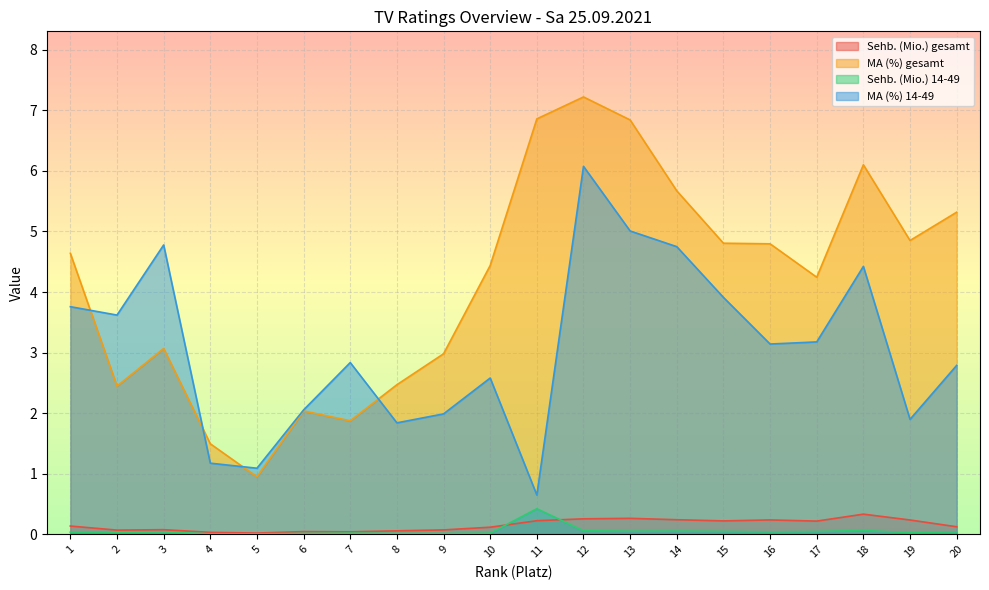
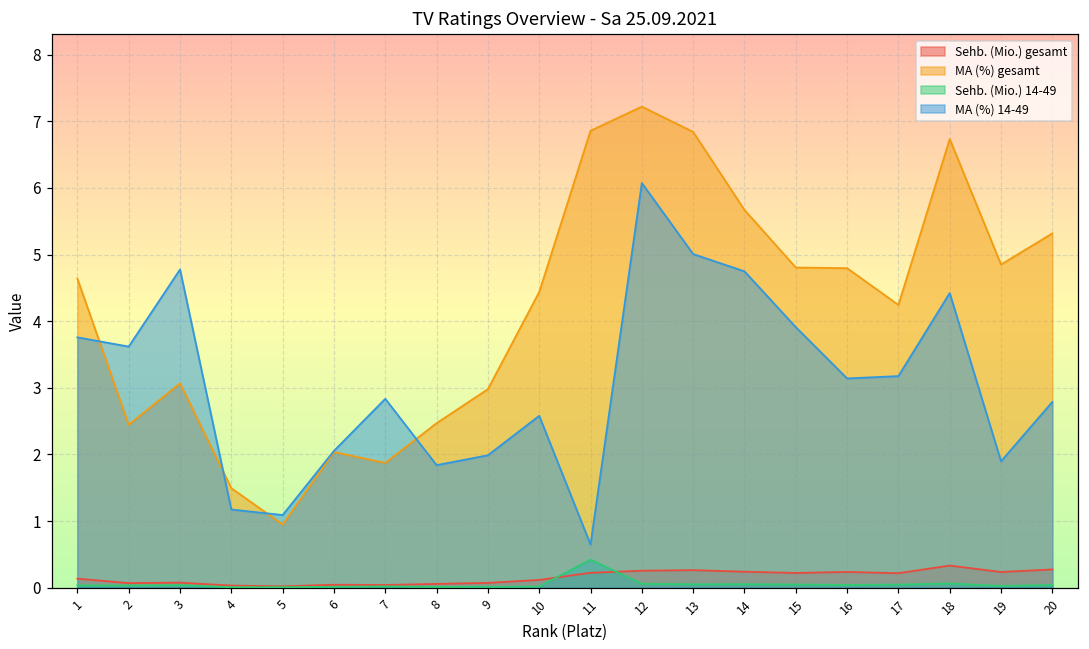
  {
    "Sehb. (Mio.) gesamt": {
      "1": 0.1,
      "8": 0.1,
      "9": 0.1,
      "10": 0.1,
      "11": 0.2,
      "12": 0.3,
      "13": 0.3,
      "14": 0.2,
      "15": 0.2,
      "16": 0.2,
      "17": 0.2,
      "18": 0.3,
      "19": 0.2,
-     "20": 0.1
+     "20": 0.3
    },
    "MA (%) gesamt": {
      "1": 4.6,
      "2": 2.4,
      "3": 3.1,
      "4": 1.5,
      "5": 0.9,
      "7": 1.9,
      "8": 2.5,
      "9": 3.0,
      "10": 4.4,
      "11": 6.9,
      "12": 7.2,
      "13": 6.8,
      "14": 5.7,
      "15": 4.8,
      "16": 4.8,
      "17": 4.2,
-     "18": 6.1,
+     "18": 6.7,
      "19": 4.9,
      "20": 5.3
    },
    "Sehb. (Mio.) 14-49": {
      "1": 0.0,
      "8": 0.0,
      "9": 0.0,
      "10": 0.0,
      "11": 0.4,
      "12": 0.1,
      "13": 0.1,
      "14": 0.1,
      "15": 0.0,
      "16": 0.0,
      "17": 0.0,
      "18": 0.1,
      "19": 0.0,
      "20": 0.0
    },
    "MA (%) 14-49": {
      "1": 3.8,
      "2": 3.6,
      "3": 4.8,
      "4": 1.2,
      "5": 1.1,
      "7": 2.8,
      "8": 1.8,
      "9": 2.0,
      "10": 2.6,
      "11": 0.6,
      "12": 6.1,
      "13": 5.0,
      "14": 4.7,
      "15": 3.9,
      "16": 3.1,
      "17": 3.2,
      "18": 4.4,
      "19": 1.9,
      "20": 2.8
    }
  }
